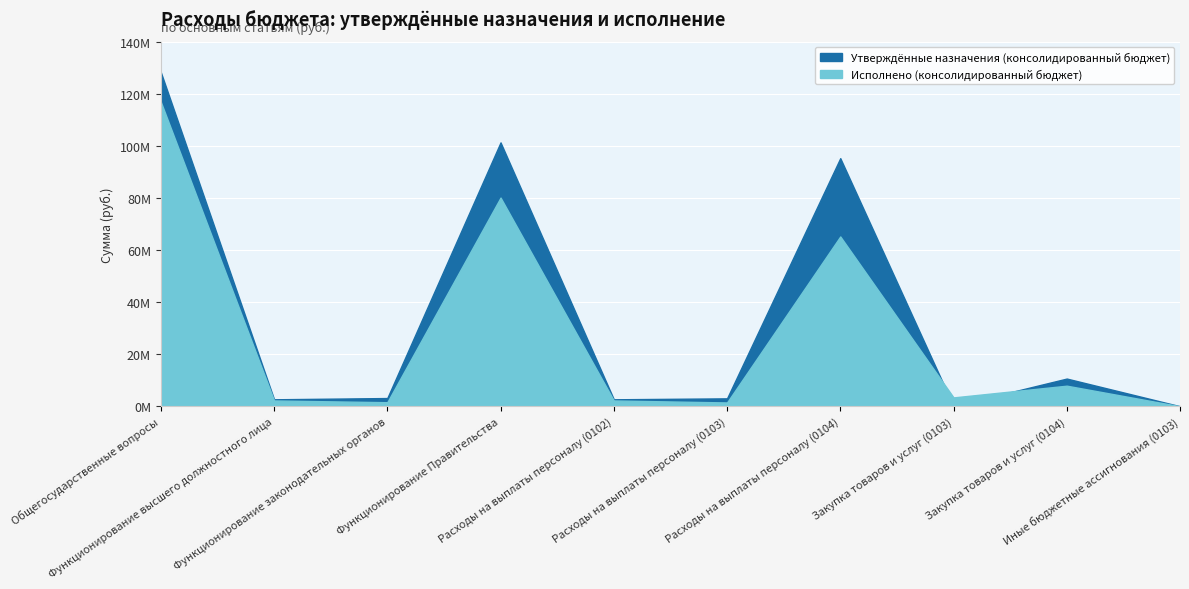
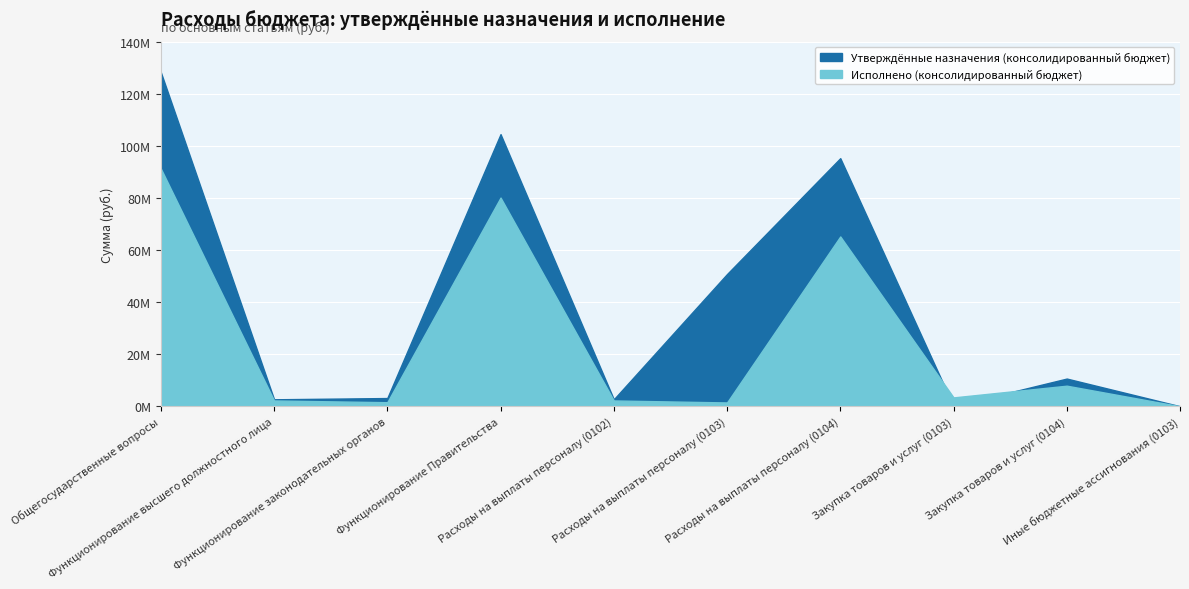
  {
    "Утверждённые назначения (консолидированный бюджет)": {
      "Общегосударственные вопросы": 128000000,
      "Функционирование законодательных органов": 3000000,
-     "Функционирование Правительства": 101000000,
-     "Расходы на выплаты персоналу (0103)": 3000000,
+     "Функционирование Правительства": 104000000,
+     "Расходы на выплаты персоналу (0103)": 51000000,
      "Расходы на выплаты персоналу (0104)": 95000000,
      "Закупка товаров и услуг (0104)": 11000000
    },
    "Исполнено (консолидированный бюджет)": {
-     "Общегосударственные вопросы": 117000000,
+     "Общегосударственные вопросы": 91000000,
      "Функционирование законодательных органов": 2000000,
      "Функционирование Правительства": 80000000,
      "Расходы на выплаты персоналу (0103)": 1000000,
      "Расходы на выплаты персоналу (0104)": 65000000,
      "Закупка товаров и услуг (0103)": 3000000,
      "Закупка товаров и услуг (0104)": 8000000
    }
  }
